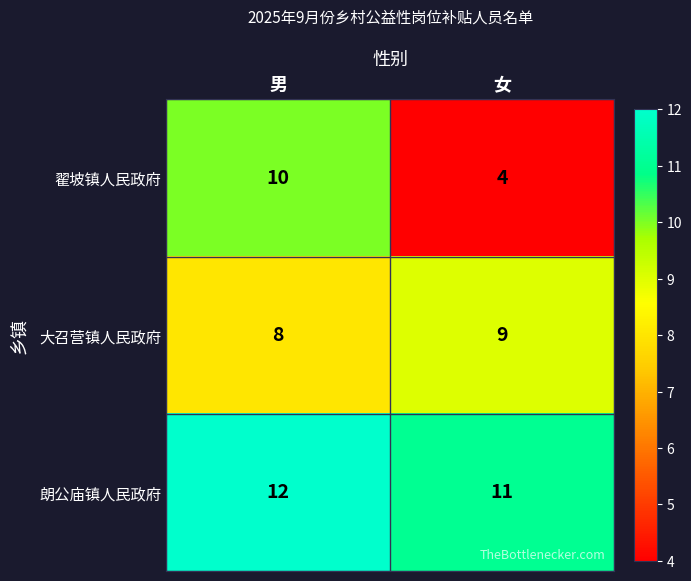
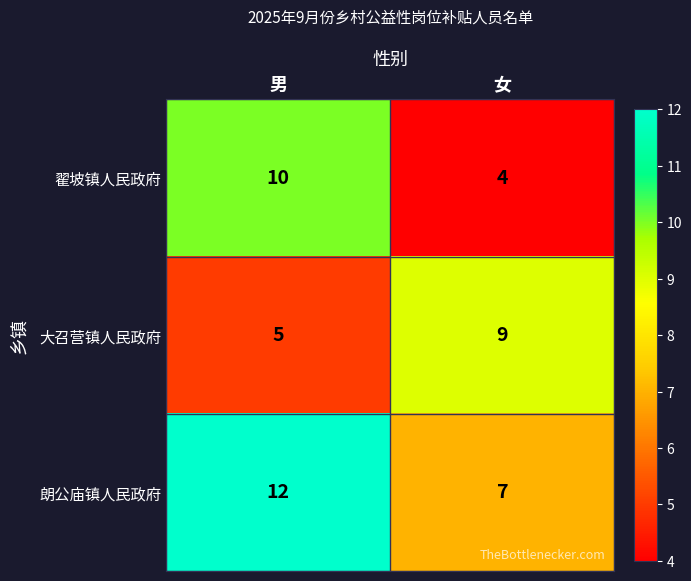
  {
    "翟坡镇人民政府": {
      "男": 10,
      "女": 4
    },
    "大召营镇人民政府": {
-     "男": 8,
+     "男": 5,
      "女": 9
    },
    "朗公庙镇人民政府": {
      "男": 12,
-     "女": 11
+     "女": 7
    }
  }
